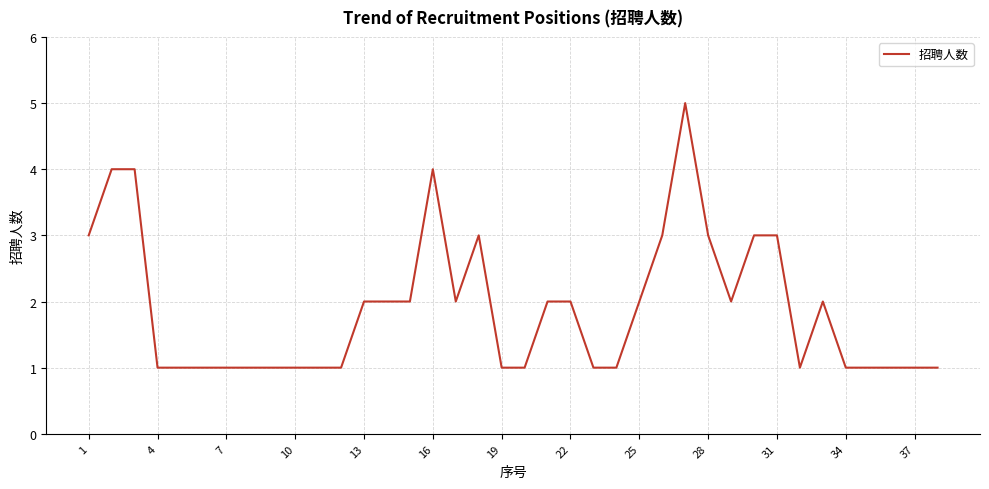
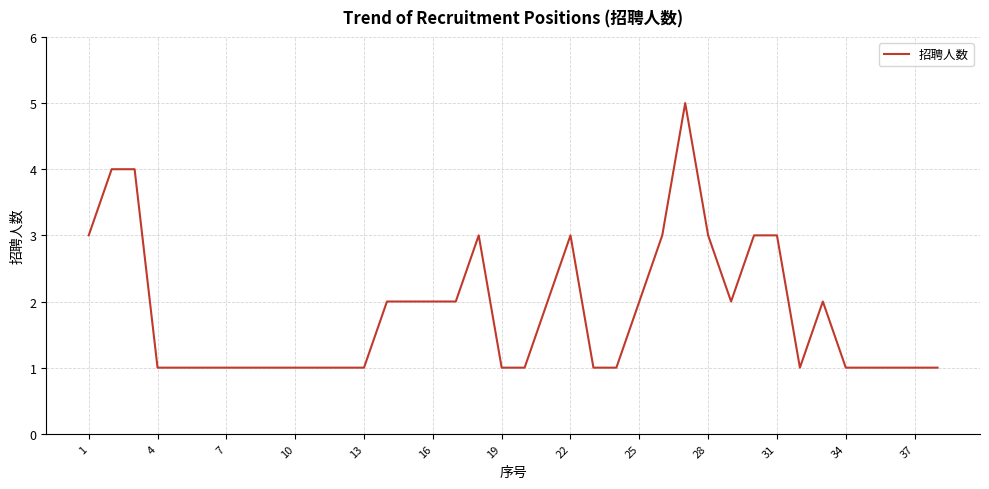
  {
    "1": 3,
    "4": 1,
    "7": 1,
    "10": 1,
-   "13": 2,
-   "16": 4,
+   "13": 1,
+   "16": 2,
    "19": 1,
-   "22": 2,
+   "22": 3,
    "25": 2,
    "28": 3,
    "31": 3,
    "34": 1,
    "37": 1
  }
